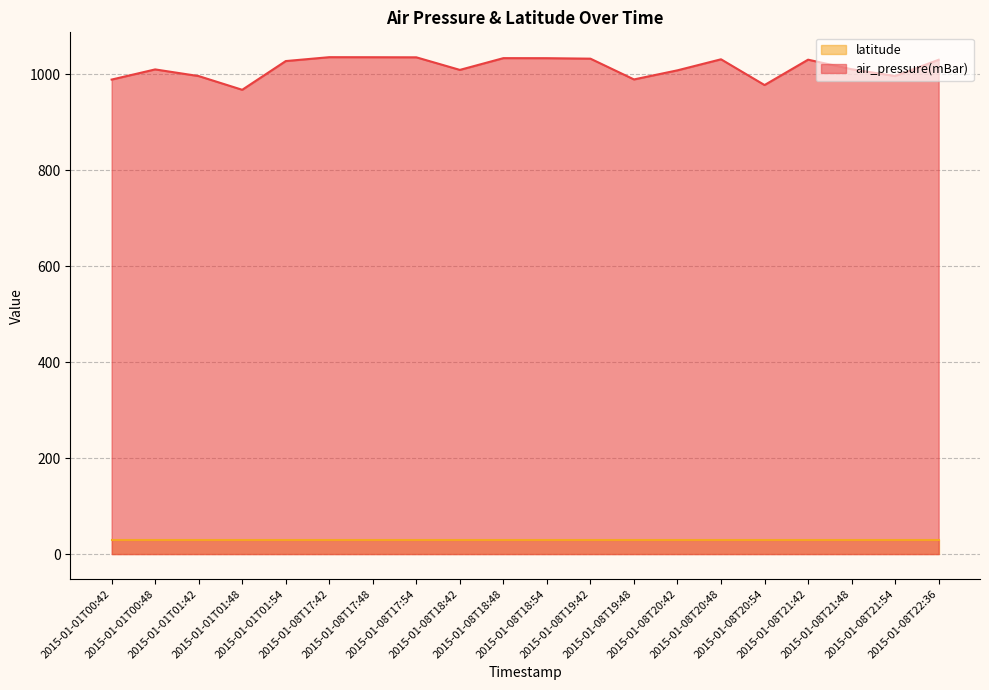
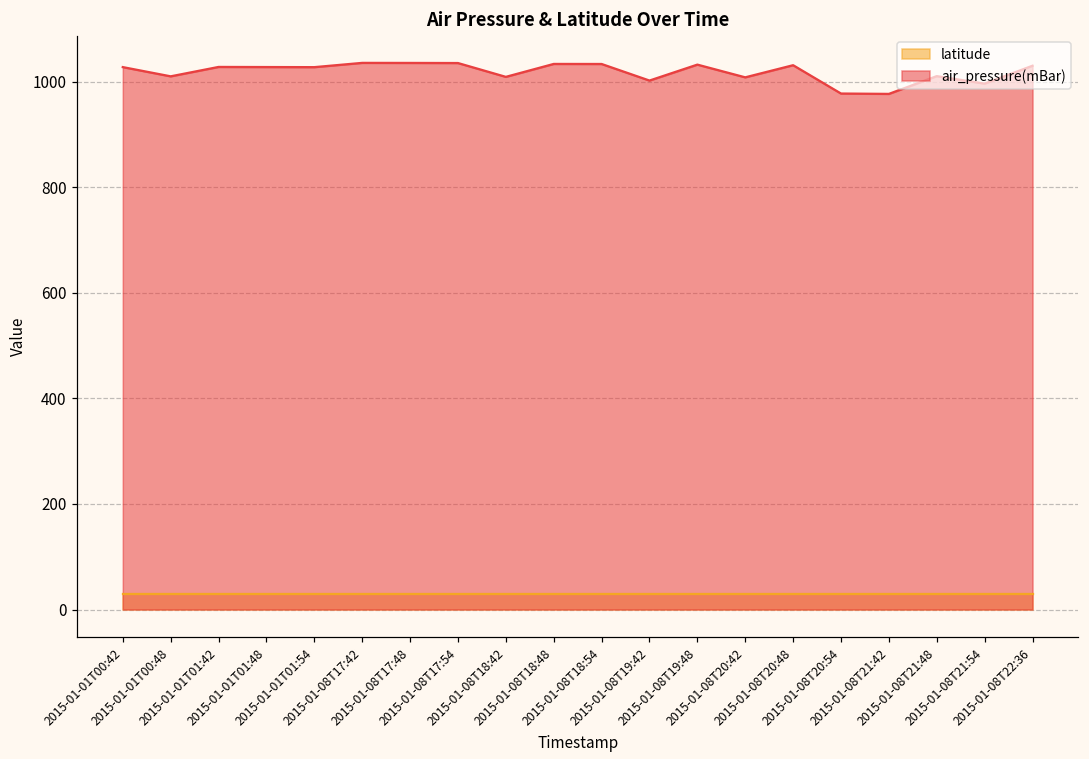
  {
    "latitude": {
      "2015-01-01T00:42": 30,
      "2015-01-01T00:48": 30,
      "2015-01-01T01:42": 30,
      "2015-01-01T01:48": 30,
      "2015-01-01T01:54": 30,
      "2015-01-08T17:42": 30,
      "2015-01-08T17:48": 30,
      "2015-01-08T17:54": 30,
      "2015-01-08T18:42": 30,
      "2015-01-08T18:48": 30,
      "2015-01-08T18:54": 30,
      "2015-01-08T19:42": 30,
      "2015-01-08T19:48": 30,
      "2015-01-08T20:42": 30,
      "2015-01-08T20:48": 30,
      "2015-01-08T20:54": 30,
      "2015-01-08T21:42": 30,
      "2015-01-08T21:48": 30,
      "2015-01-08T21:54": 30,
      "2015-01-08T22:36": 30
    },
    "air_pressure(mBar)": {
-     "2015-01-01T00:42": 990,
+     "2015-01-01T00:42": 1030,
      "2015-01-01T00:48": 1010,
-     "2015-01-01T01:42": 1000,
-     "2015-01-01T01:48": 970,
+     "2015-01-01T01:42": 1030,
+     "2015-01-01T01:48": 1030,
      "2015-01-01T01:54": 1030,
      "2015-01-08T17:42": 1040,
      "2015-01-08T17:48": 1040,
      "2015-01-08T17:54": 1040,
      "2015-01-08T18:42": 1010,
      "2015-01-08T18:48": 1030,
      "2015-01-08T18:54": 1030,
-     "2015-01-08T19:42": 1030,
-     "2015-01-08T19:48": 990,
+     "2015-01-08T19:42": 1000,
+     "2015-01-08T19:48": 1030,
      "2015-01-08T20:42": 1010,
      "2015-01-08T20:48": 1030,
      "2015-01-08T20:54": 980,
-     "2015-01-08T21:42": 1030
+     "2015-01-08T21:42": 980
    }
  }
